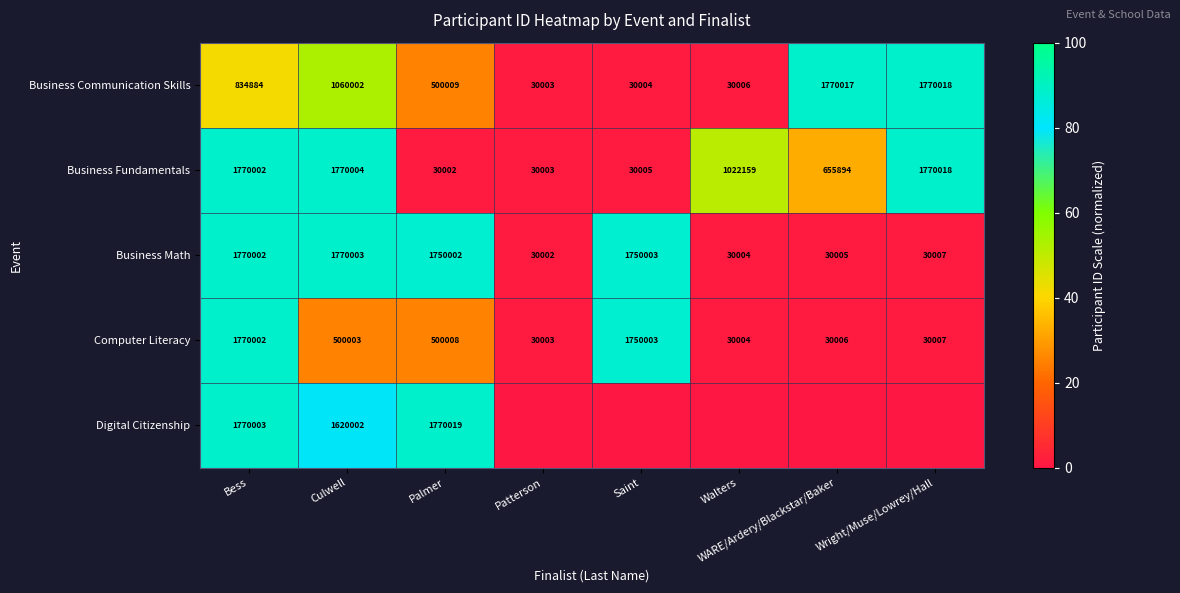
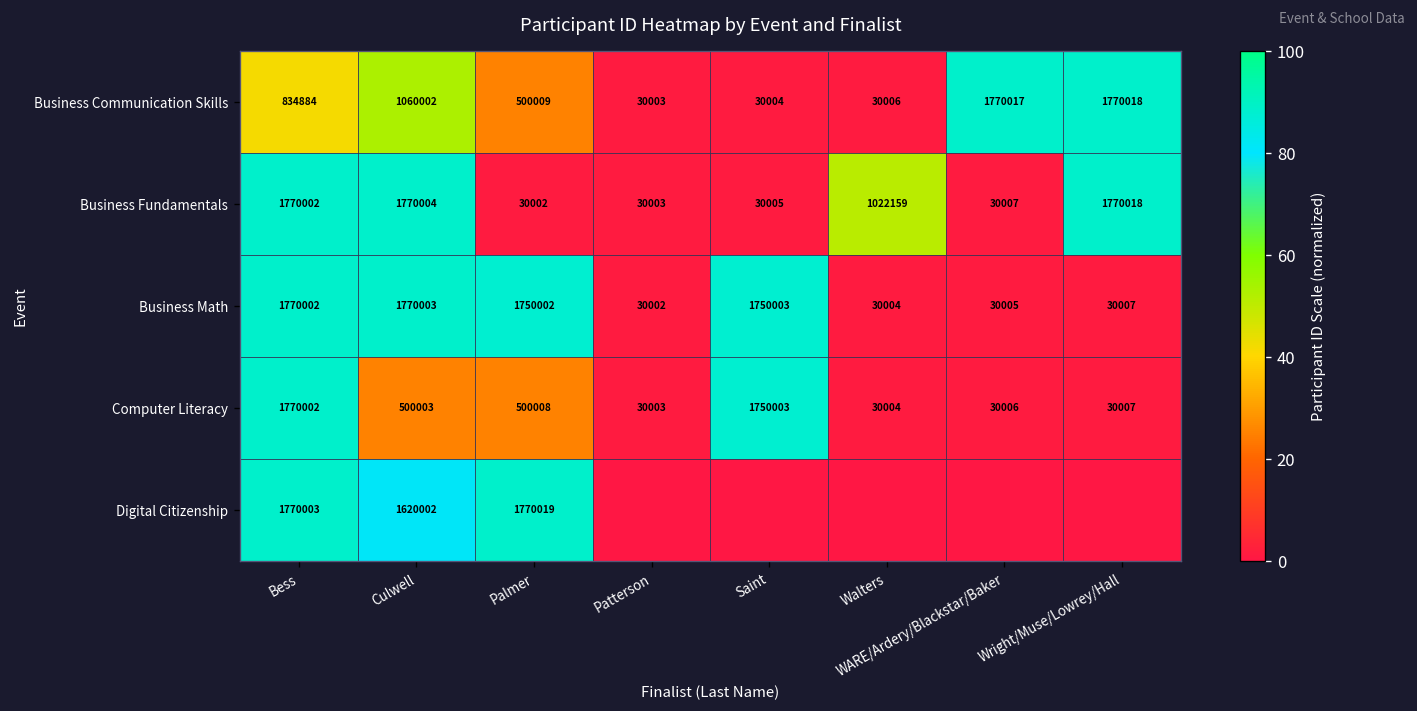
  {
    "Business Communication Skills": {
      "Bess": 834884,
      "Culwell": 1060002,
      "Palmer": 500009,
      "Patterson": 30003,
      "Saint": 30004,
      "Walters": 30006,
      "WARE/Ardery/Blackstar/Baker": 1770017,
      "Wright/Muse/Lowrey/Hall": 1770018
    },
    "Business Fundamentals": {
      "Bess": 1770002,
      "Culwell": 1770004,
      "Palmer": 30002,
      "Patterson": 30003,
      "Saint": 30005,
      "Walters": 1022159,
-     "WARE/Ardery/Blackstar/Baker": 655894,
+     "WARE/Ardery/Blackstar/Baker": 30007,
      "Wright/Muse/Lowrey/Hall": 1770018
    },
    "Business Math": {
      "Bess": 1770002,
      "Culwell": 1770003,
      "Palmer": 1750002,
      "Patterson": 30002,
      "Saint": 1750003,
      "Walters": 30004,
      "WARE/Ardery/Blackstar/Baker": 30005,
      "Wright/Muse/Lowrey/Hall": 30007
    },
    "Computer Literacy": {
      "Bess": 1770002,
      "Culwell": 500003,
      "Palmer": 500008,
      "Patterson": 30003,
      "Saint": 1750003,
      "Walters": 30004,
      "WARE/Ardery/Blackstar/Baker": 30006,
      "Wright/Muse/Lowrey/Hall": 30007
    },
    "Digital Citizenship": {
      "Bess": 1770003,
      "Culwell": 1620002,
      "Palmer": 1770019
    }
  }
